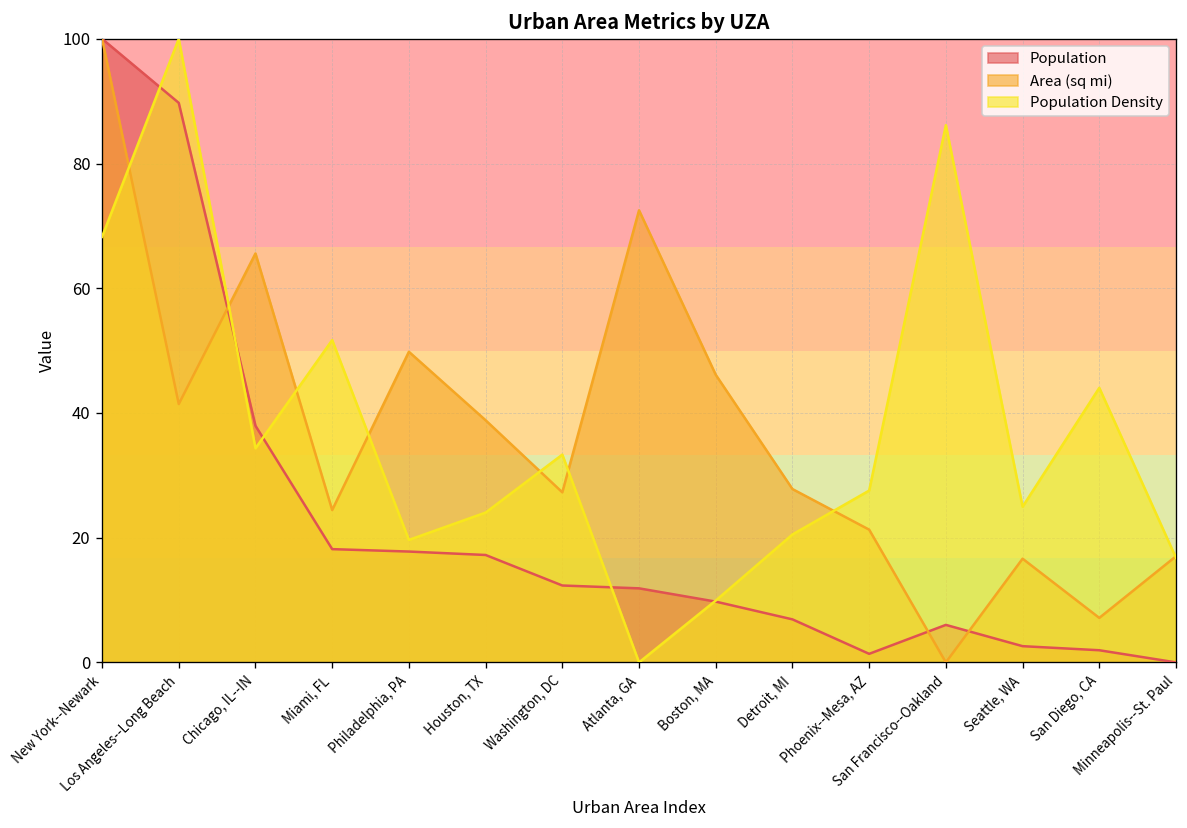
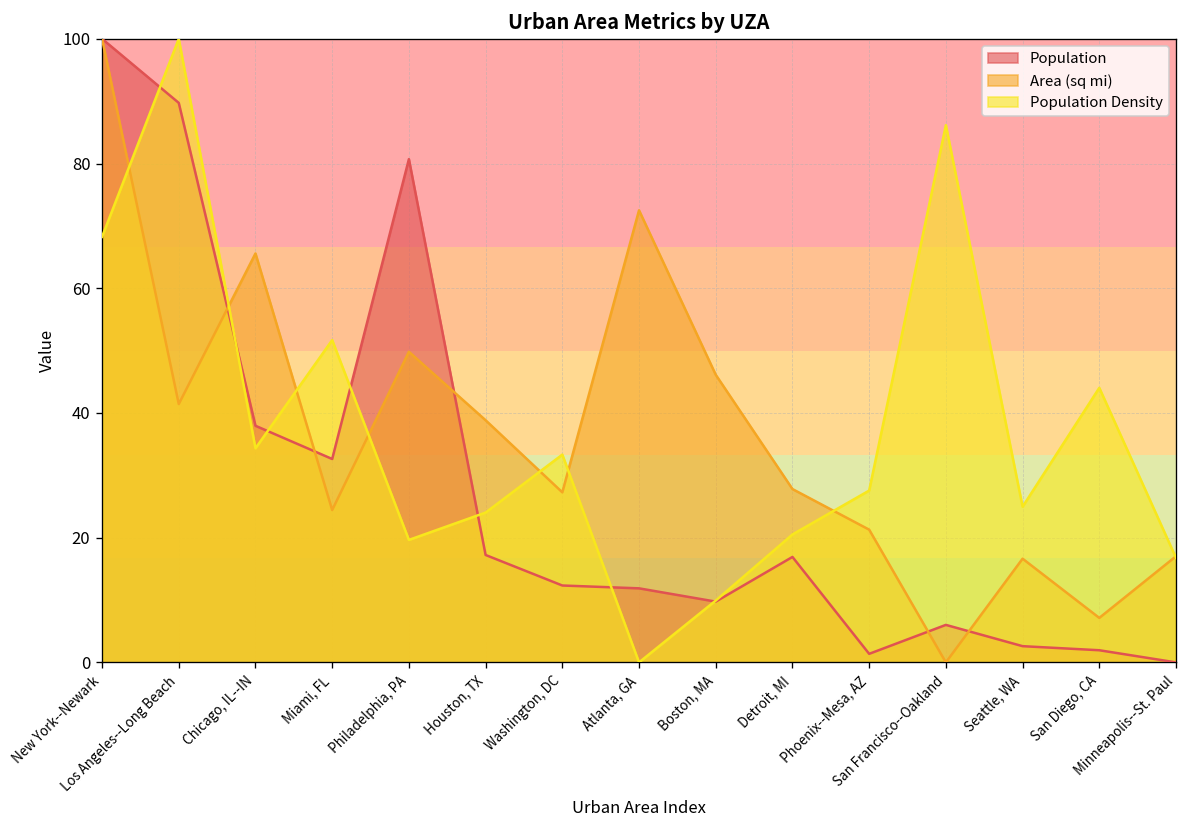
  {
    "Population": {
      "Los Angeles--Long Beach": 90,
      "Chicago, IL--IN": 38,
-     "Miami, FL": 18,
-     "Philadelphia, PA": 18,
+     "Miami, FL": 33,
+     "Philadelphia, PA": 81,
      "Houston, TX": 17,
      "Washington, DC": 12,
      "Atlanta, GA": 12,
-     "Detroit, MI": 7,
+     "Detroit, MI": 17,
      "Phoenix--Mesa, AZ": 1,
      "San Francisco--Oakland": 6,
      "Seattle, WA": 3,
      "San Diego, CA": 2,
      "Minneapolis--St. Paul": 0
    }
  }
